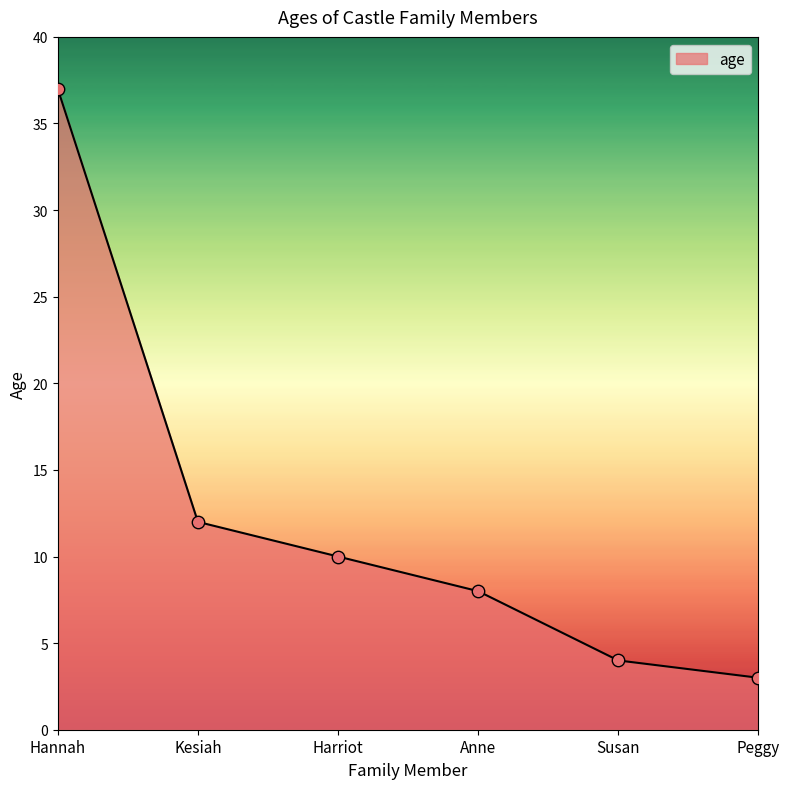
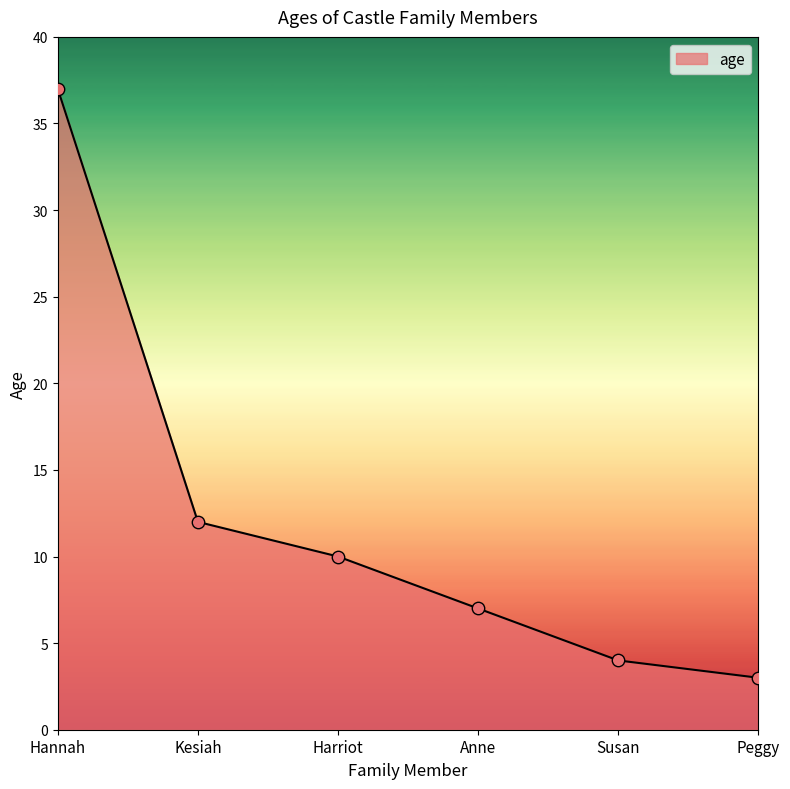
  {
    "Hannah": 37,
    "Kesiah": 12,
    "Harriot": 10,
-   "Anne": 8,
+   "Anne": 7,
    "Susan": 4,
    "Peggy": 3
  }
